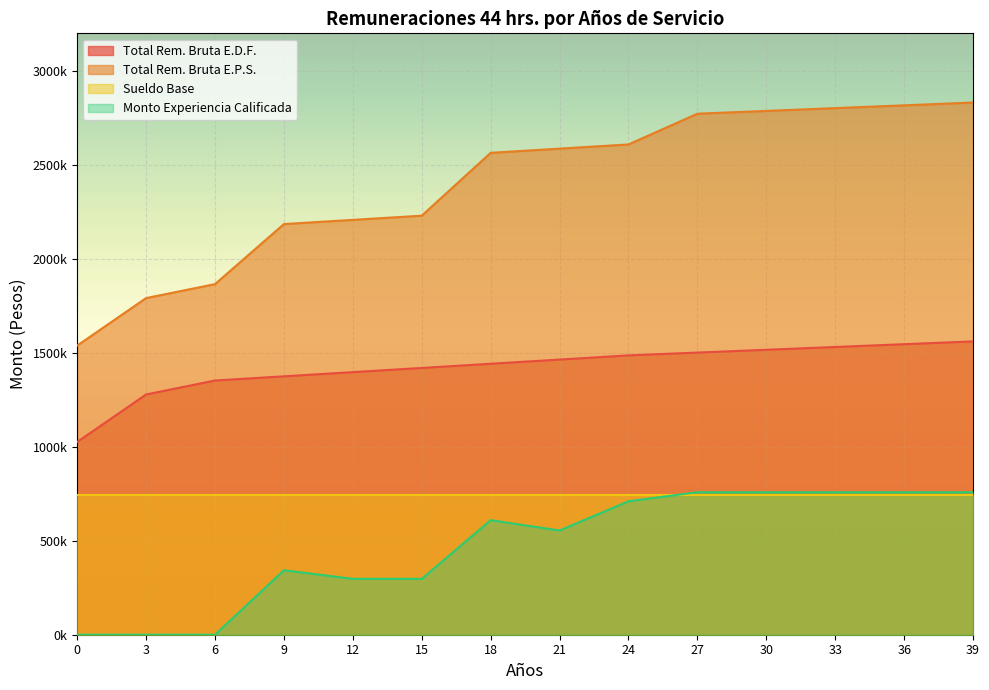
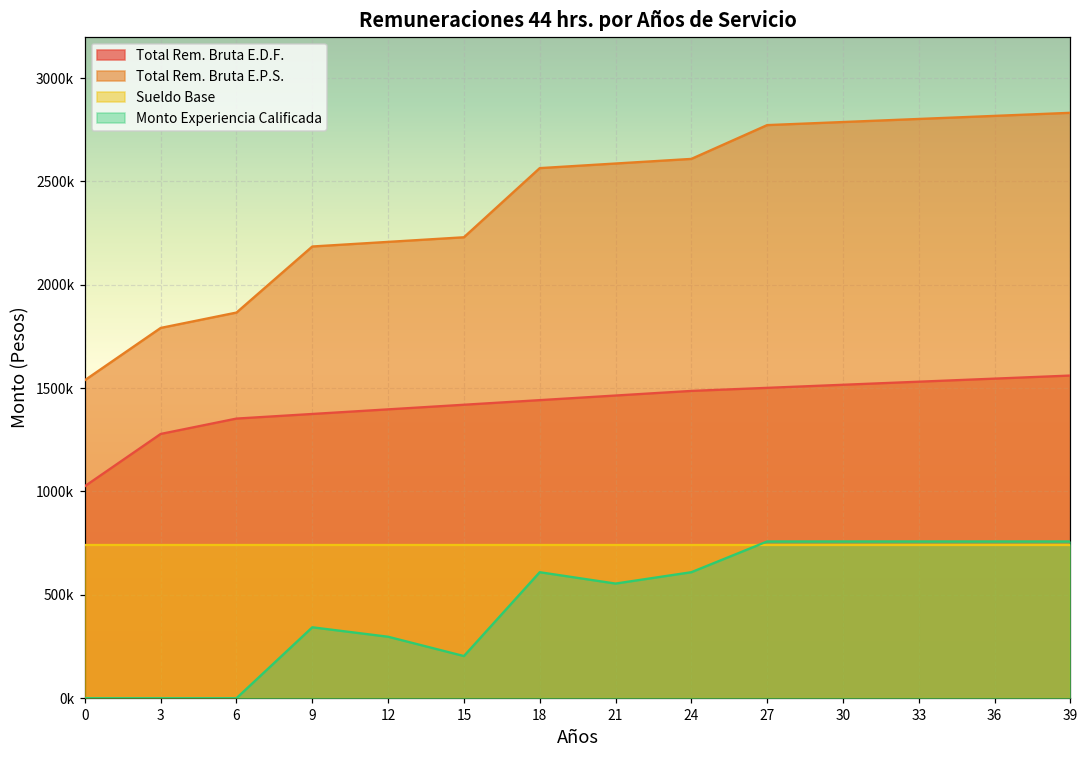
  {
    "Sueldo Base": {
      "0": 740000,
      "3": 740000,
      "6": 740000,
      "9": 740000,
      "12": 740000,
      "15": 740000,
      "18": 740000,
      "21": 740000,
      "24": 740000,
      "27": 740000,
      "30": 740000,
      "33": 740000,
      "36": 740000,
      "39": 740000
    },
    "Monto Experiencia Calificada": {
      "0": 0,
      "3": 0,
      "6": 0,
      "9": 340000,
      "12": 300000,
-     "15": 300000,
+     "15": 200000,
      "18": 610000,
      "21": 550000,
-     "24": 710000,
+     "24": 610000,
      "27": 760000,
      "30": 760000,
      "33": 760000,
      "36": 760000,
      "39": 760000
    }
  }
